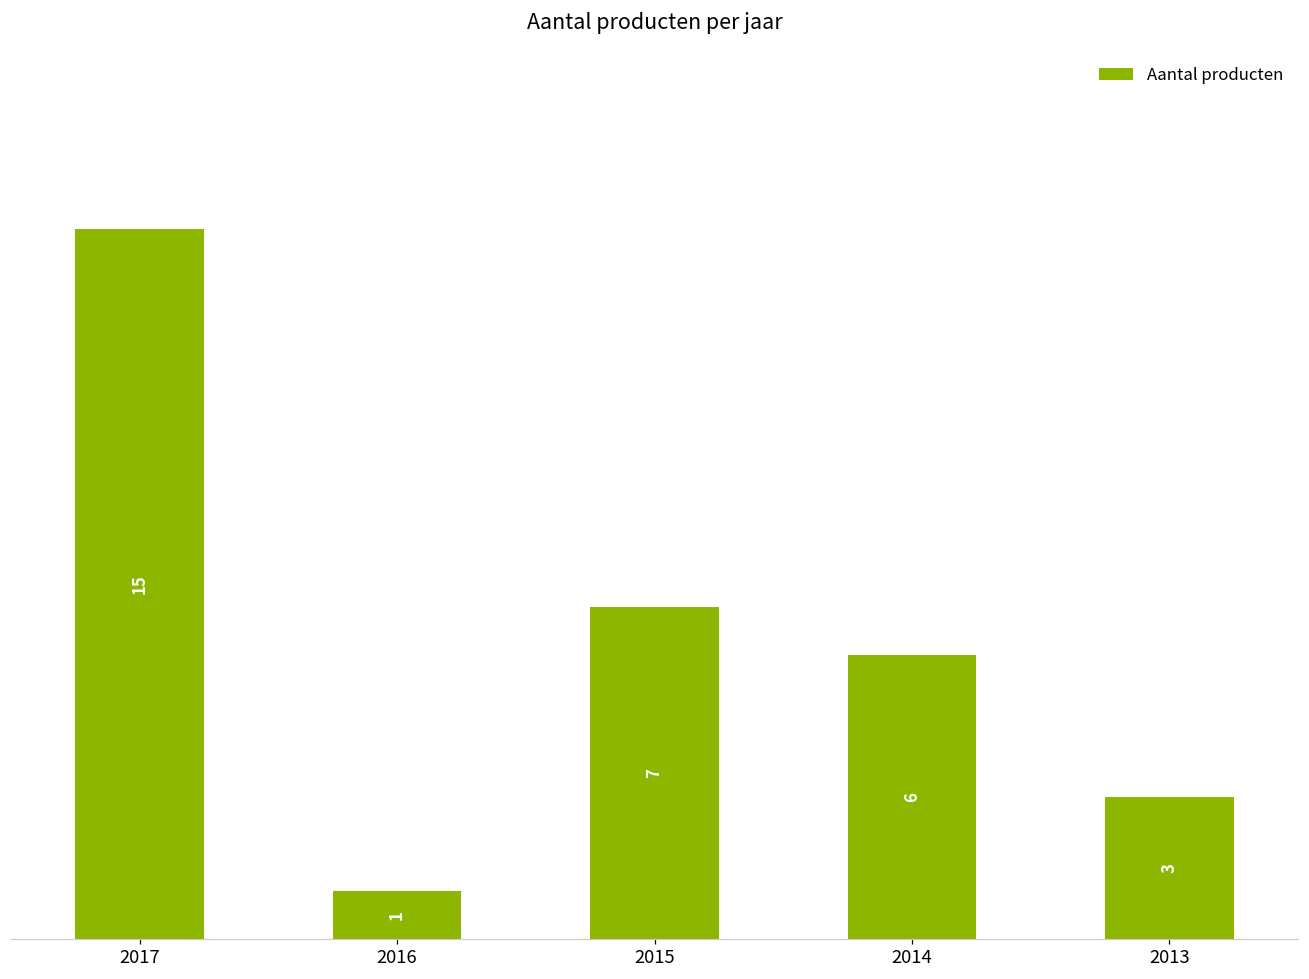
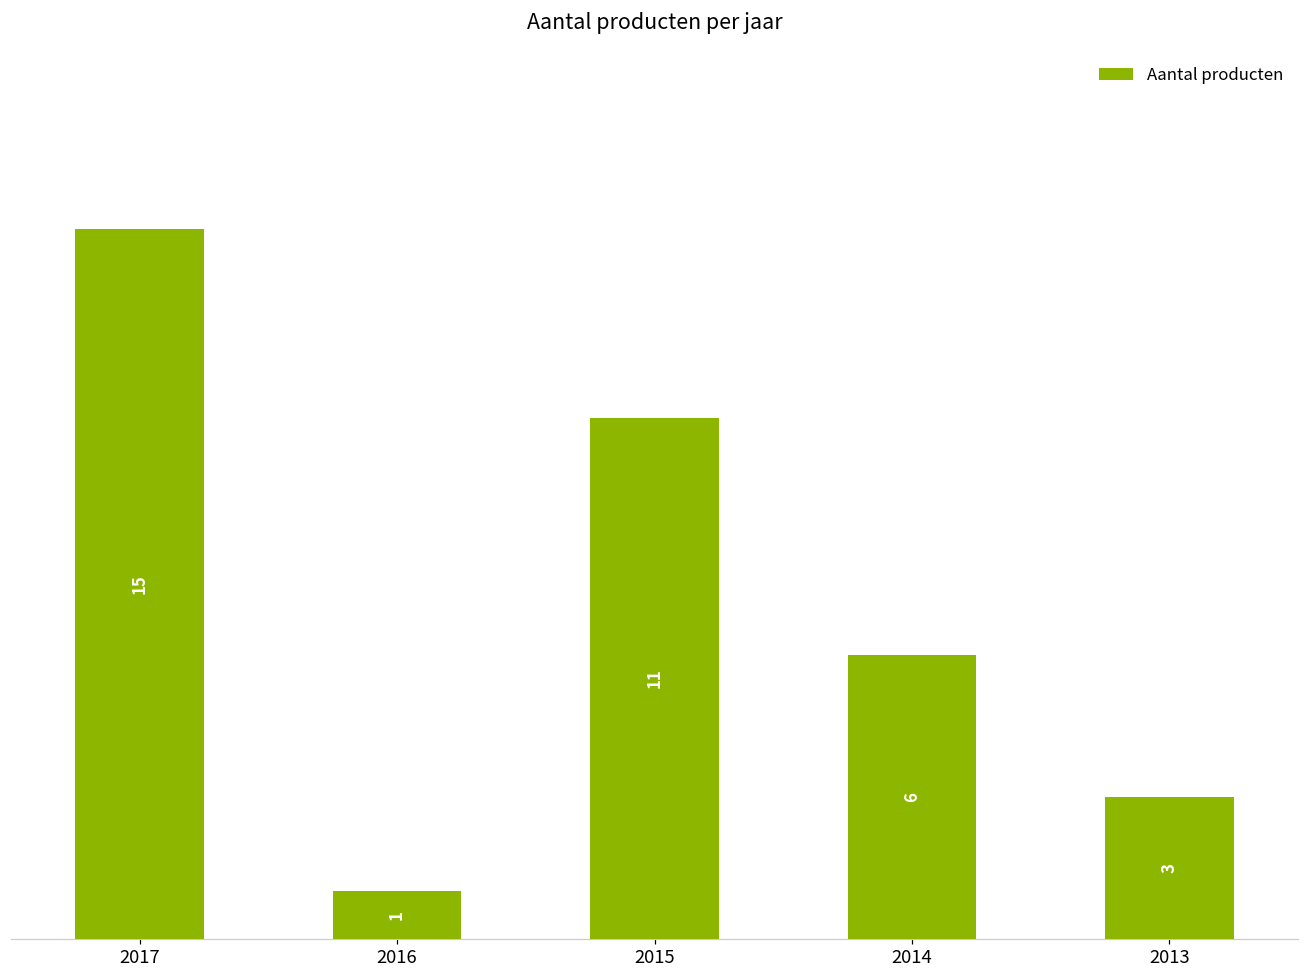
  {
    "2017": 15,
    "2016": 1,
-   "2015": 7,
+   "2015": 11,
    "2014": 6,
    "2013": 3
  }
